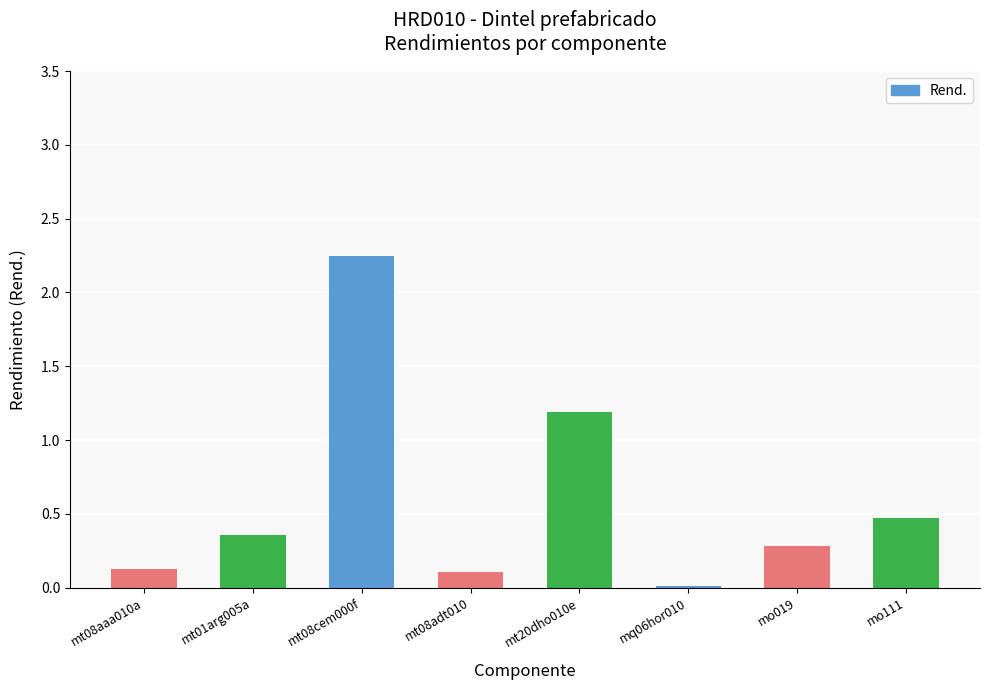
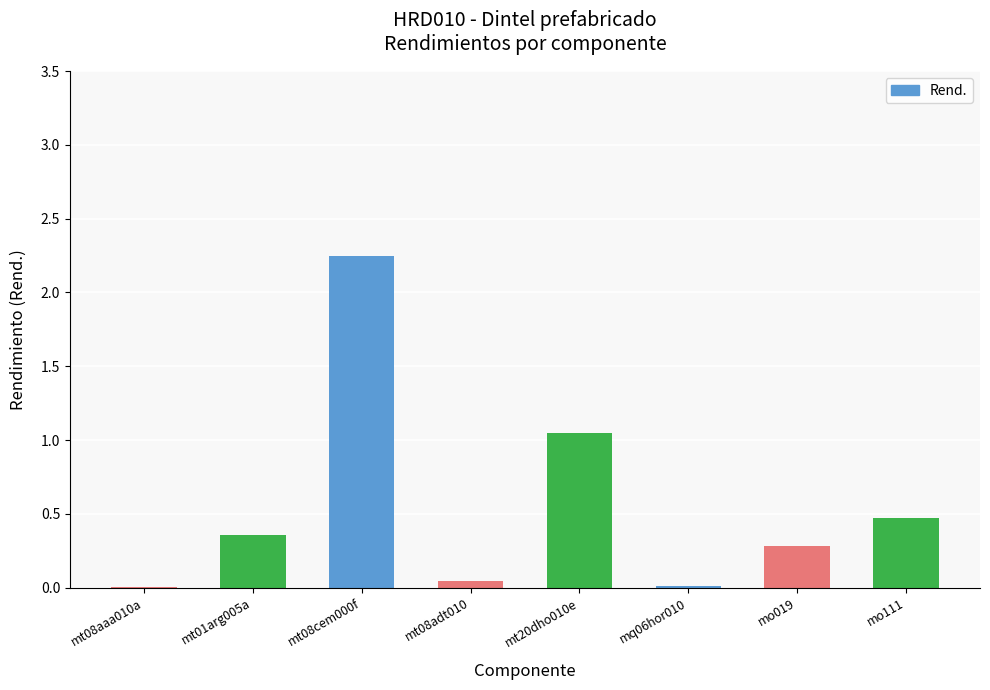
  {
-   "mt08aaa010a": 0.13,
+   "mt08aaa010a": 0.01,
    "mt01arg005a": 0.36,
    "mt08cem000f": 2.25,
-   "mt08adt010": 0.11,
-   "mt20dho010e": 1.19,
+   "mt08adt010": 0.05,
+   "mt20dho010e": 1.05,
    "mo019": 0.28,
    "mo111": 0.47
  }
